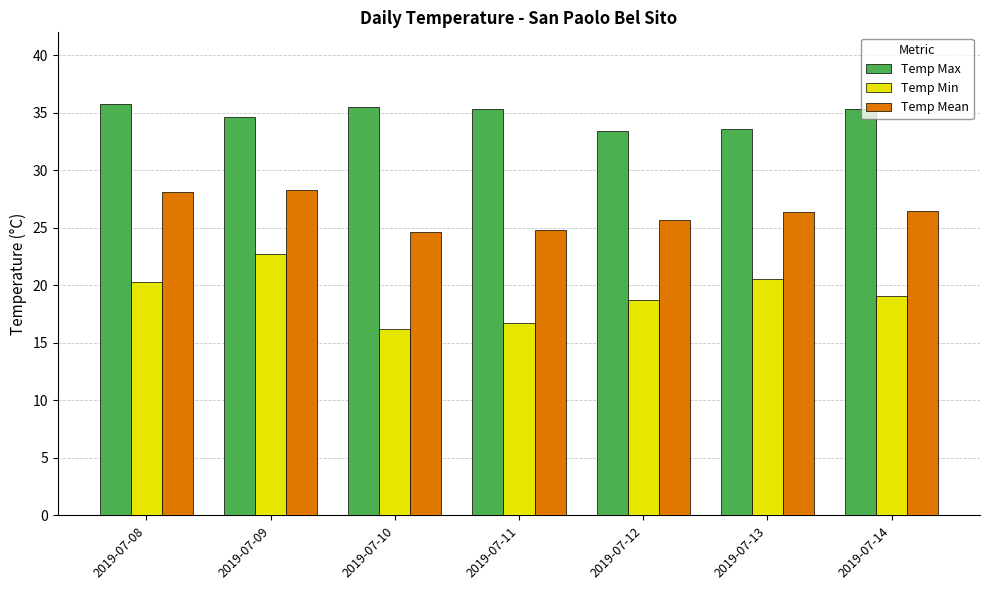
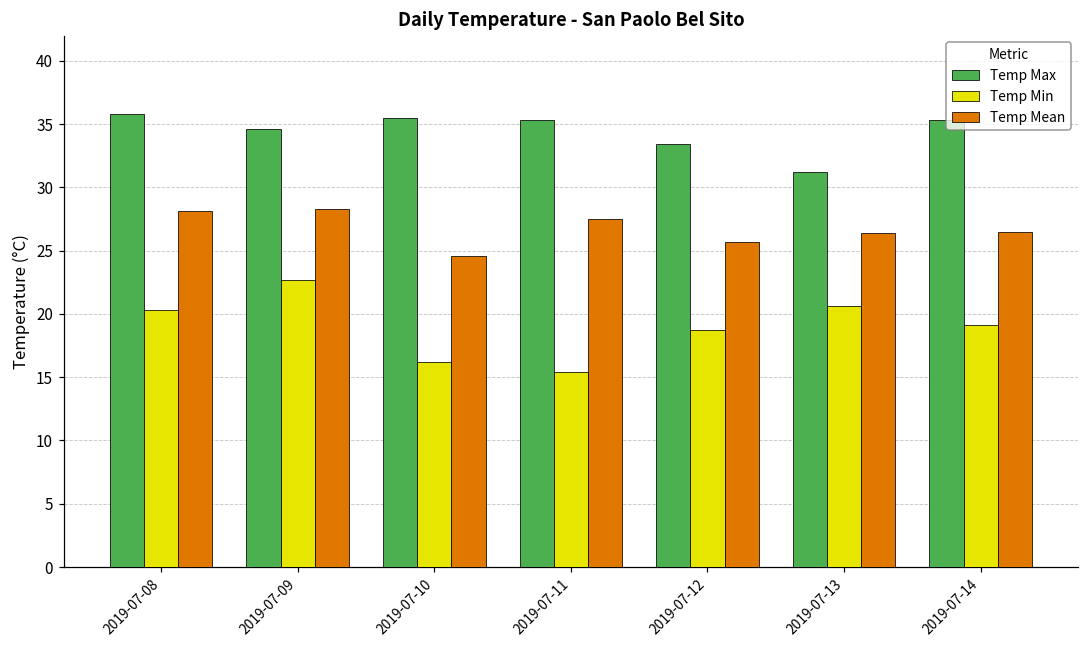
  {
    "Temp Max": {
      "2019-07-08": 35.8,
      "2019-07-09": 34.6,
      "2019-07-10": 35.5,
      "2019-07-11": 35.3,
      "2019-07-12": 33.4,
-     "2019-07-13": 33.6,
+     "2019-07-13": 31.2,
      "2019-07-14": 35.3
    },
    "Temp Min": {
      "2019-07-08": 20.3,
      "2019-07-09": 22.7,
      "2019-07-10": 16.2,
-     "2019-07-11": 16.7,
+     "2019-07-11": 15.4,
      "2019-07-12": 18.7,
      "2019-07-13": 20.6,
      "2019-07-14": 19.1
    },
    "Temp Mean": {
      "2019-07-08": 28.1,
      "2019-07-09": 28.3,
      "2019-07-10": 24.6,
-     "2019-07-11": 24.8,
+     "2019-07-11": 27.5,
      "2019-07-12": 25.7,
      "2019-07-13": 26.4,
      "2019-07-14": 26.5
    }
  }
